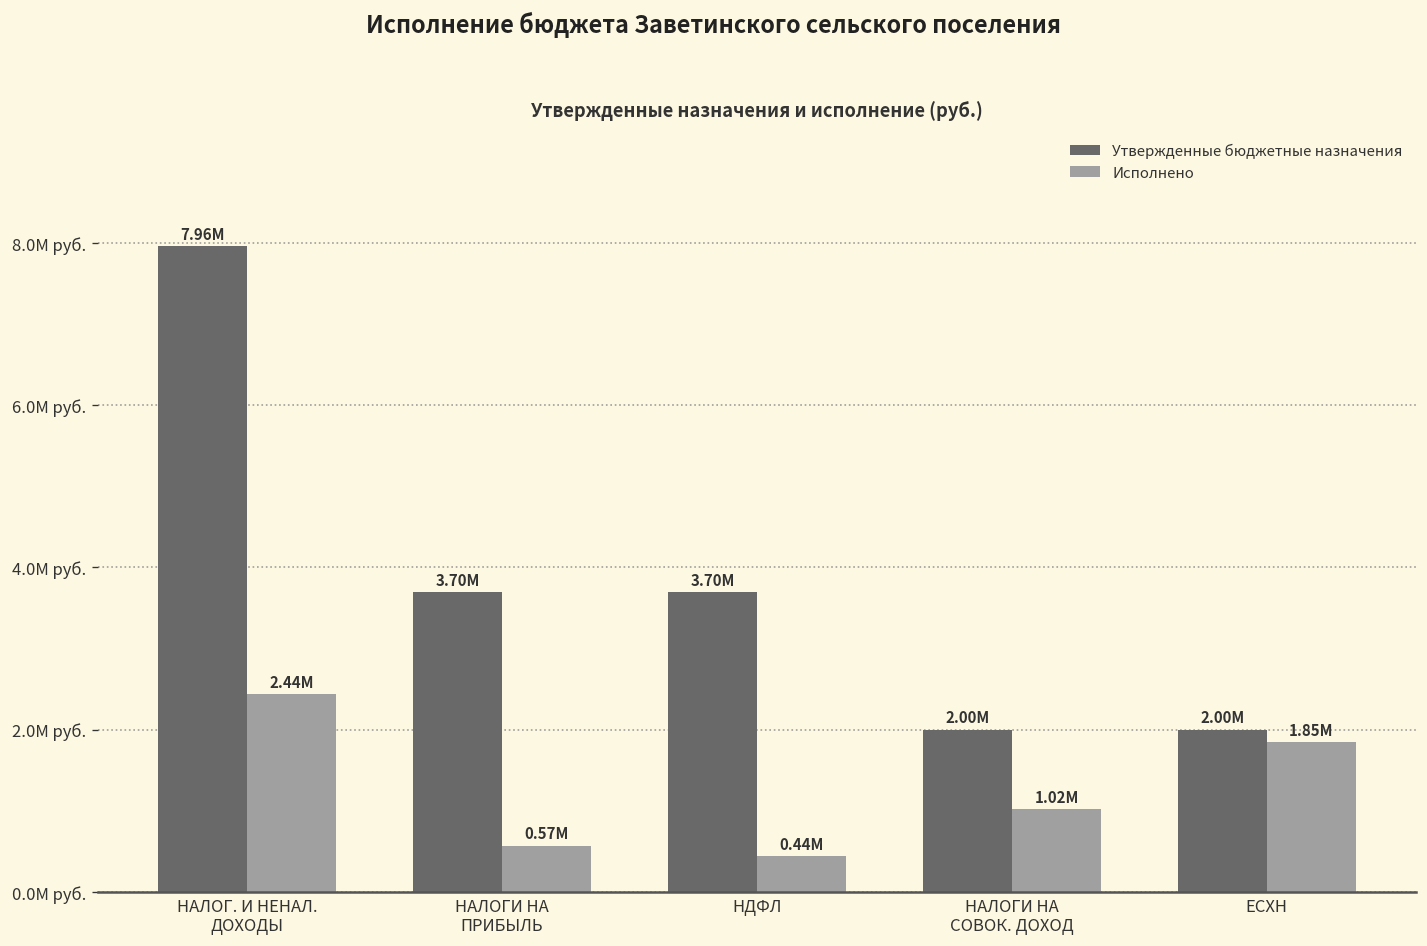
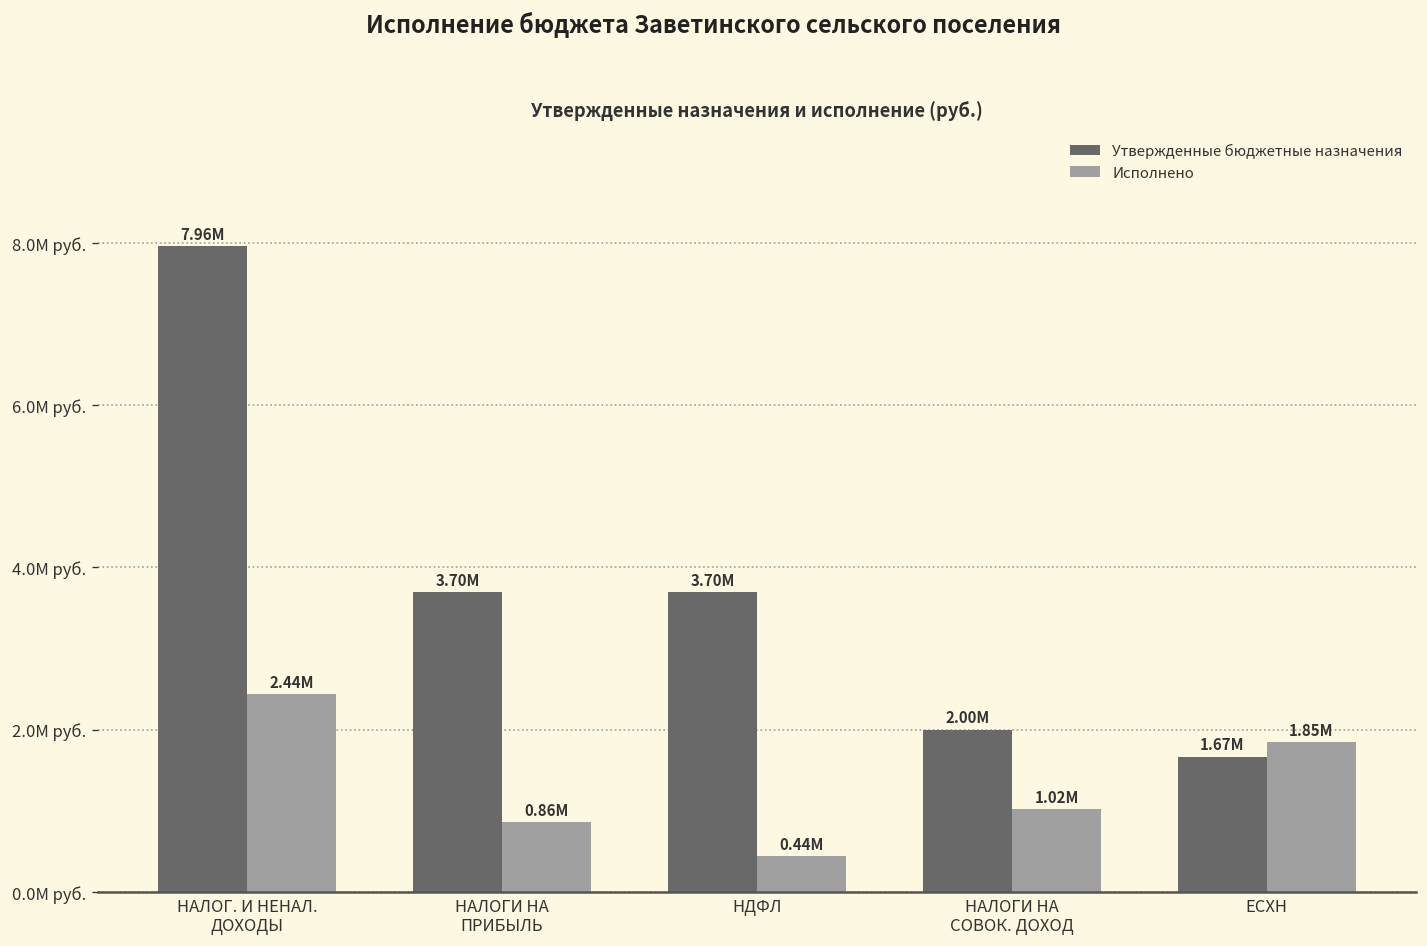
  {
    "Утвержденные бюджетные назначения": {
-     "ЕСХН": "2.00М"
+     "ЕСХН": "1.67М"
    },
    "Исполнено": {
-     "НАЛОГИ НА ПРИБЫЛЬ": "0.57М"
+     "НАЛОГИ НА ПРИБЫЛЬ": "0.86М"
    }
  }
